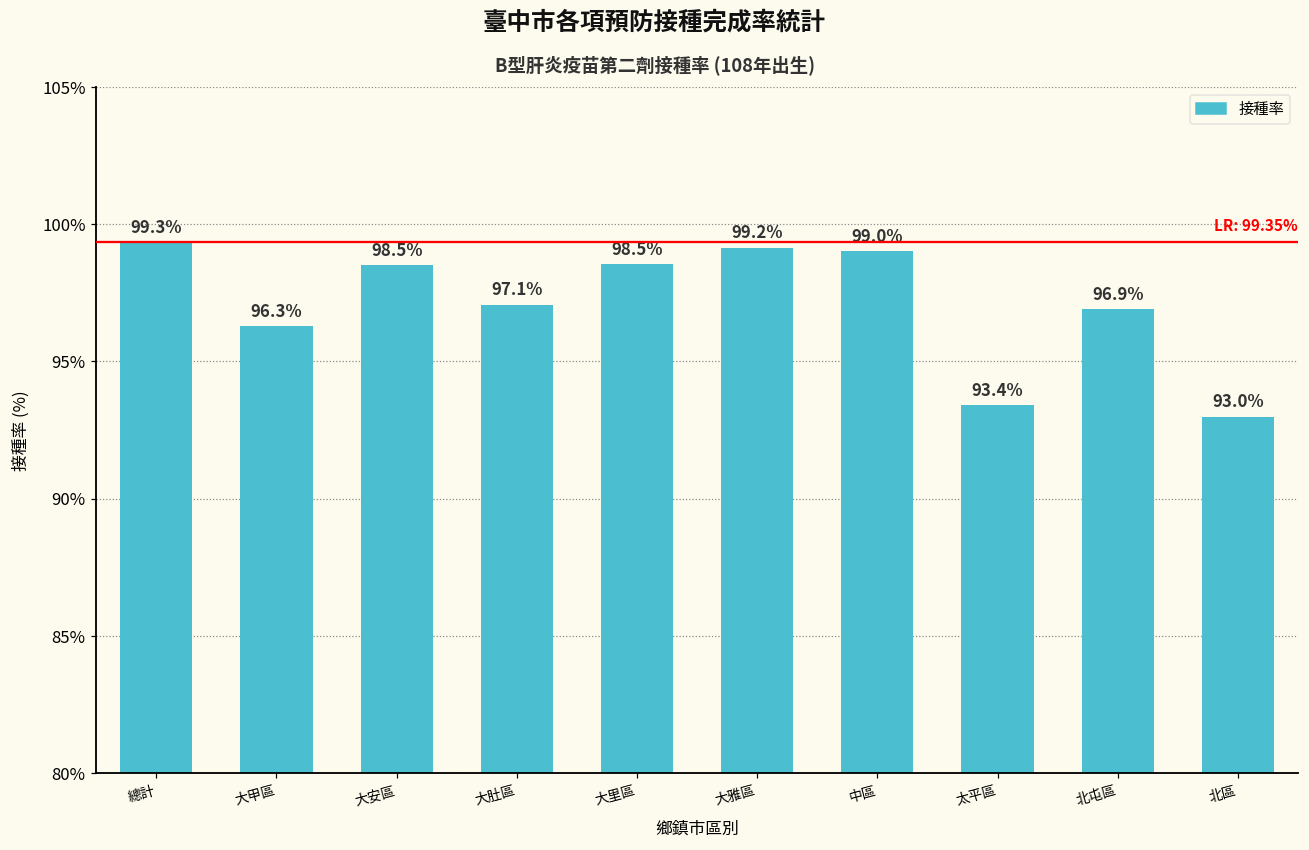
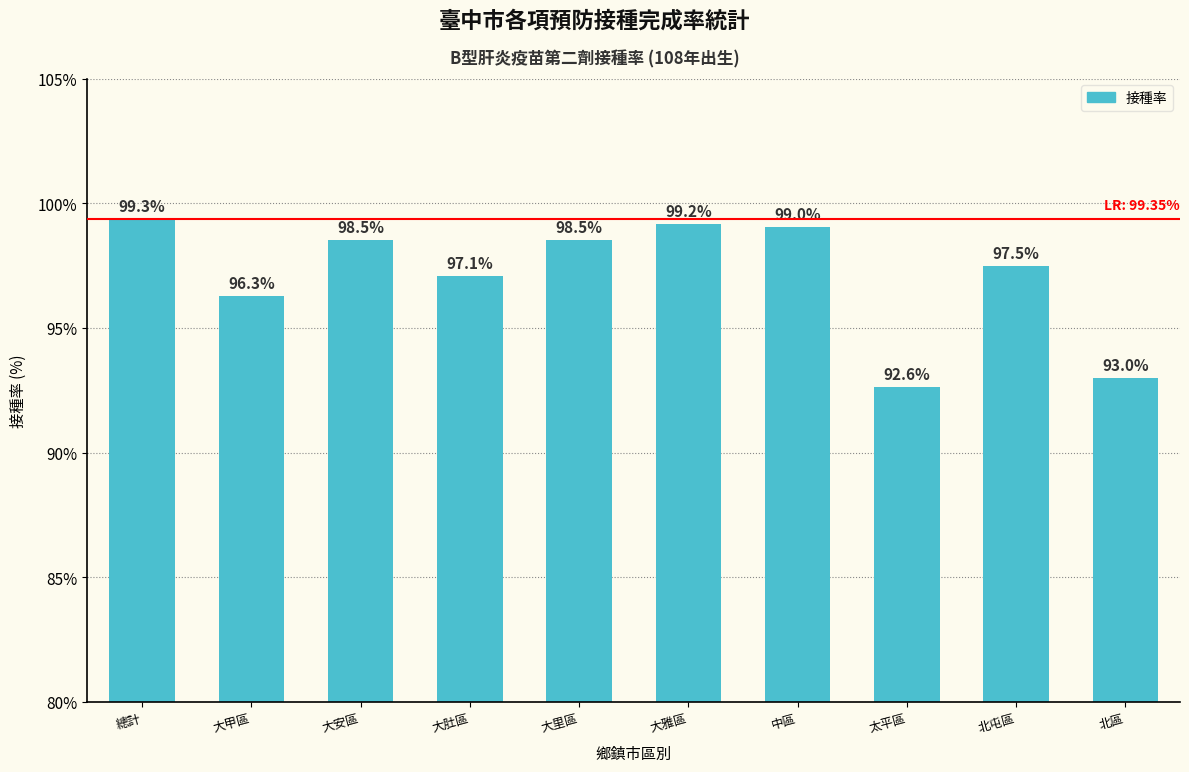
  {
    "總計": "99.3%",
    "大甲區": "96.3%",
    "大安區": "98.5%",
    "大肚區": "97.1%",
    "大里區": "98.5%",
    "大雅區": "99.2%",
    "中區": "99.0%",
-   "太平區": "93.4%",
-   "北屯區": "96.9%",
+   "太平區": "92.6%",
+   "北屯區": "97.5%",
    "北區": "93.0%"
  }
